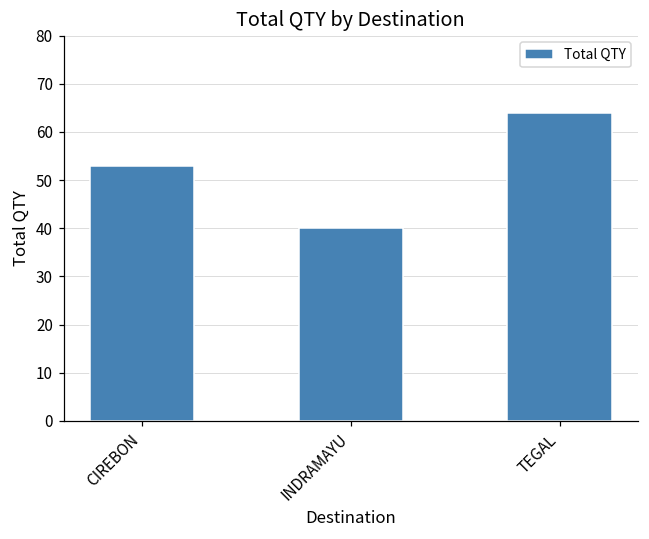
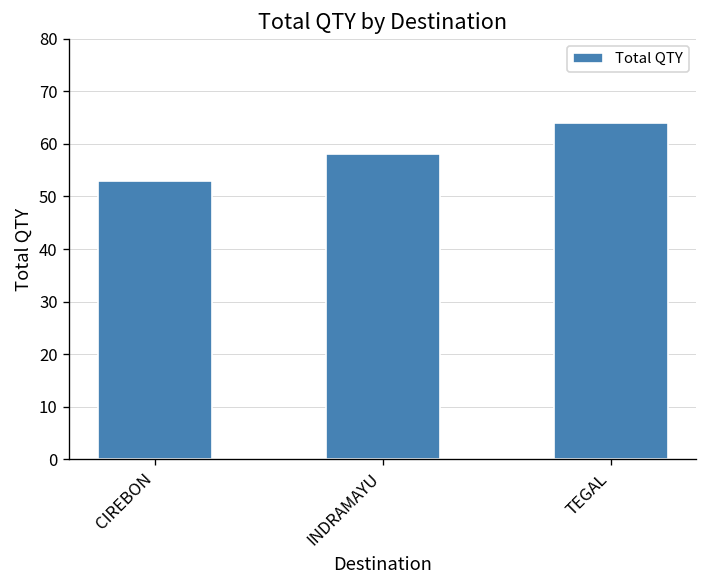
  {
    "CIREBON": 53,
-   "INDRAMAYU": 40,
+   "INDRAMAYU": 58,
    "TEGAL": 64
  }
